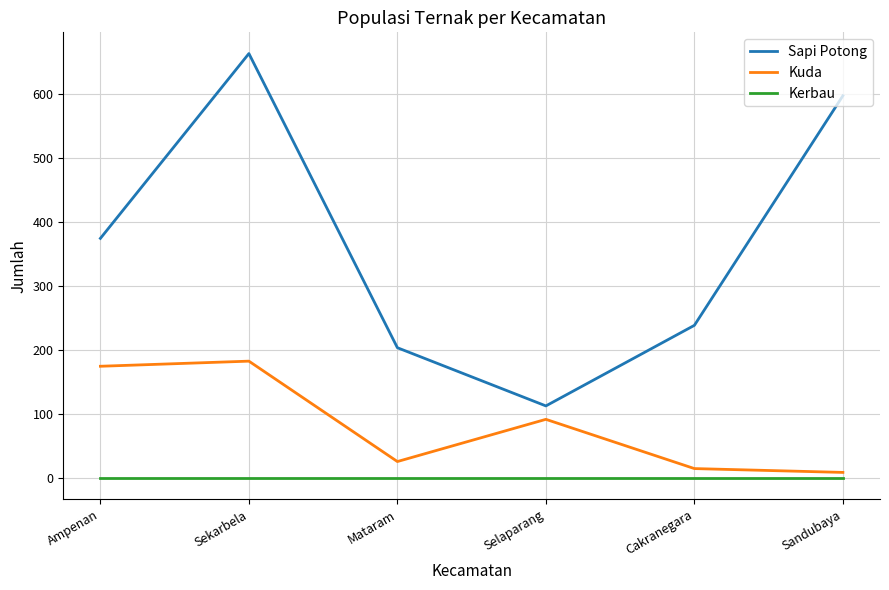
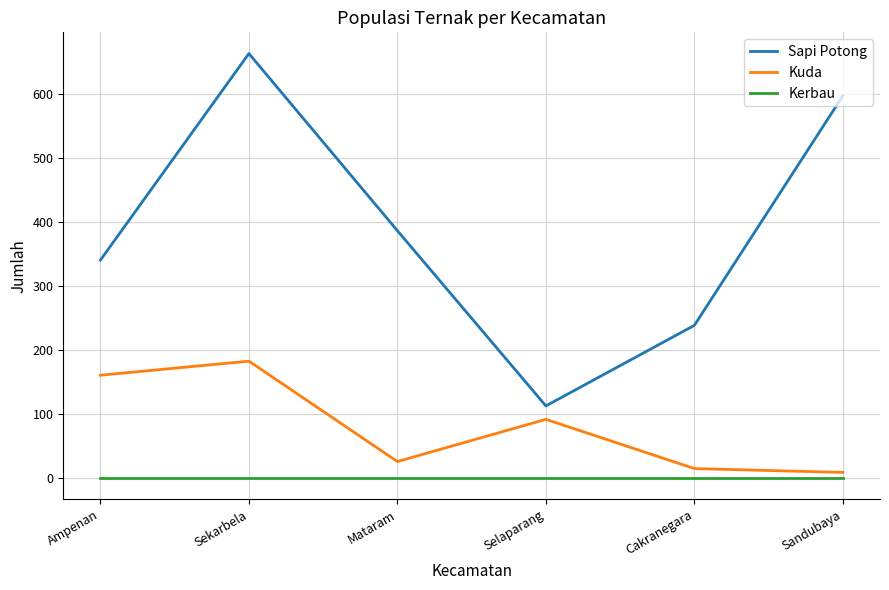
  {
    "Sapi Potong": {
-     "Ampenan": 380,
+     "Ampenan": 340,
      "Sekarbela": 660,
-     "Mataram": 200,
+     "Mataram": 390,
      "Selaparang": 110,
      "Cakranegara": 240
    },
    "Kuda": {
-     "Ampenan": 180,
+     "Ampenan": 160,
      "Sekarbela": 180,
      "Mataram": 30,
      "Selaparang": 90,
      "Cakranegara": 20,
      "Sandubaya": 10
    },
    "Kerbau": {
      "Ampenan": 0,
      "Sekarbela": 0,
      "Mataram": 0,
      "Selaparang": 0,
      "Cakranegara": 0,
      "Sandubaya": 0
    }
  }
